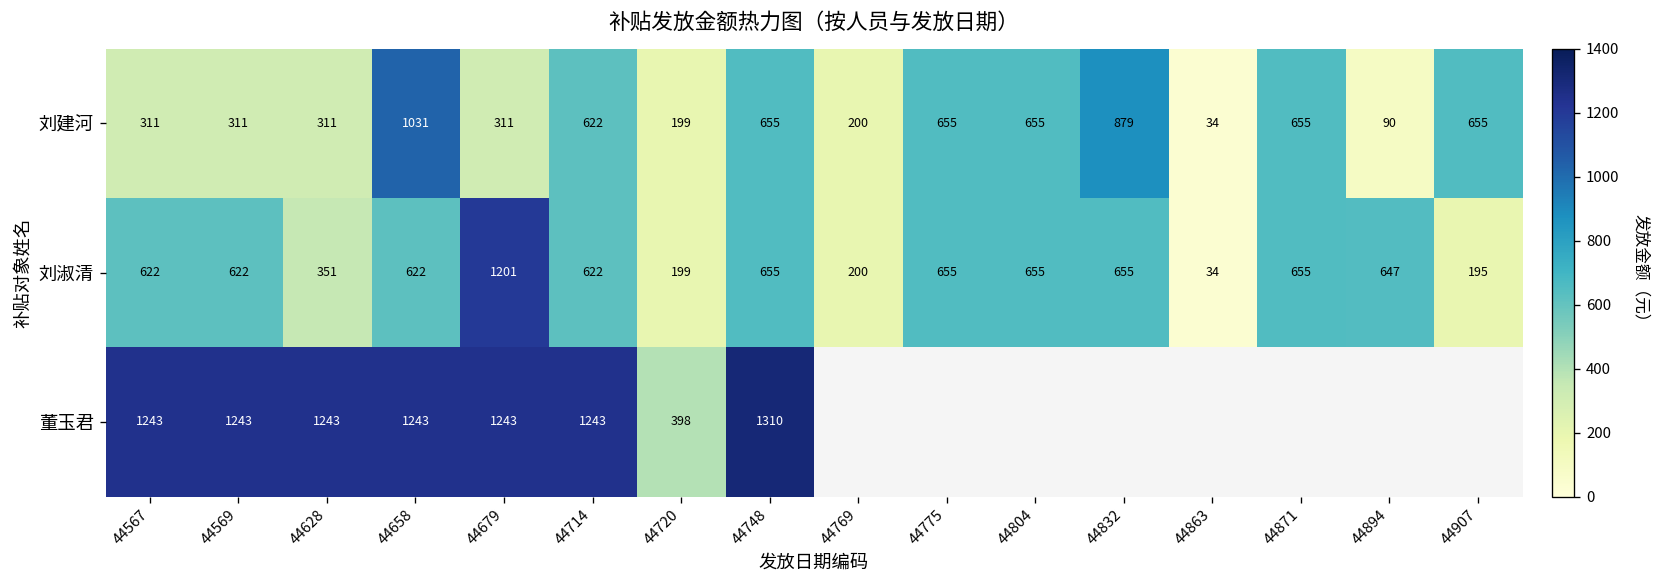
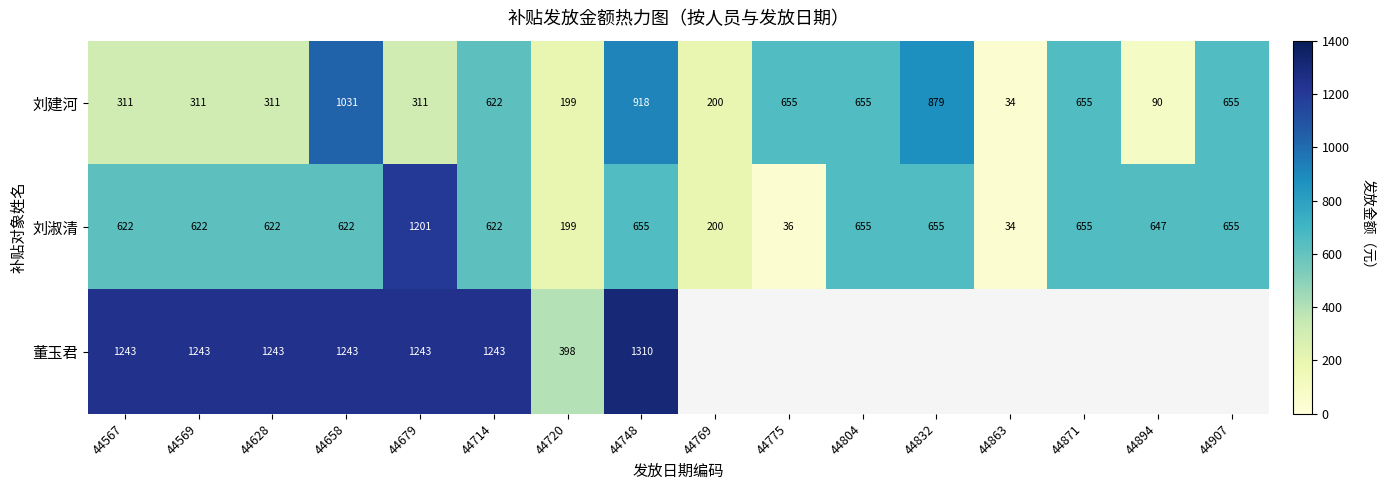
  {
    "刘建河": {
      "44567": 311,
      "44569": 311,
      "44628": 311,
      "44658": 1031,
      "44679": 311,
      "44714": 622,
      "44720": 199,
-     "44748": 655,
+     "44748": 918,
      "44769": 200,
      "44775": 655,
      "44804": 655,
      "44832": 879,
      "44863": 34,
      "44871": 655,
      "44894": 90,
      "44907": 655
    },
    "刘淑清": {
      "44567": 622,
      "44569": 622,
-     "44628": 351,
+     "44628": 622,
      "44658": 622,
      "44679": 1201,
      "44714": 622,
      "44720": 199,
      "44748": 655,
      "44769": 200,
-     "44775": 655,
+     "44775": 36,
      "44804": 655,
      "44832": 655,
      "44863": 34,
      "44871": 655,
      "44894": 647,
-     "44907": 195
+     "44907": 655
    },
    "董玉君": {
      "44567": 1243,
      "44569": 1243,
      "44628": 1243,
      "44658": 1243,
      "44679": 1243,
      "44714": 1243,
      "44720": 398,
      "44748": 1310
    }
  }
